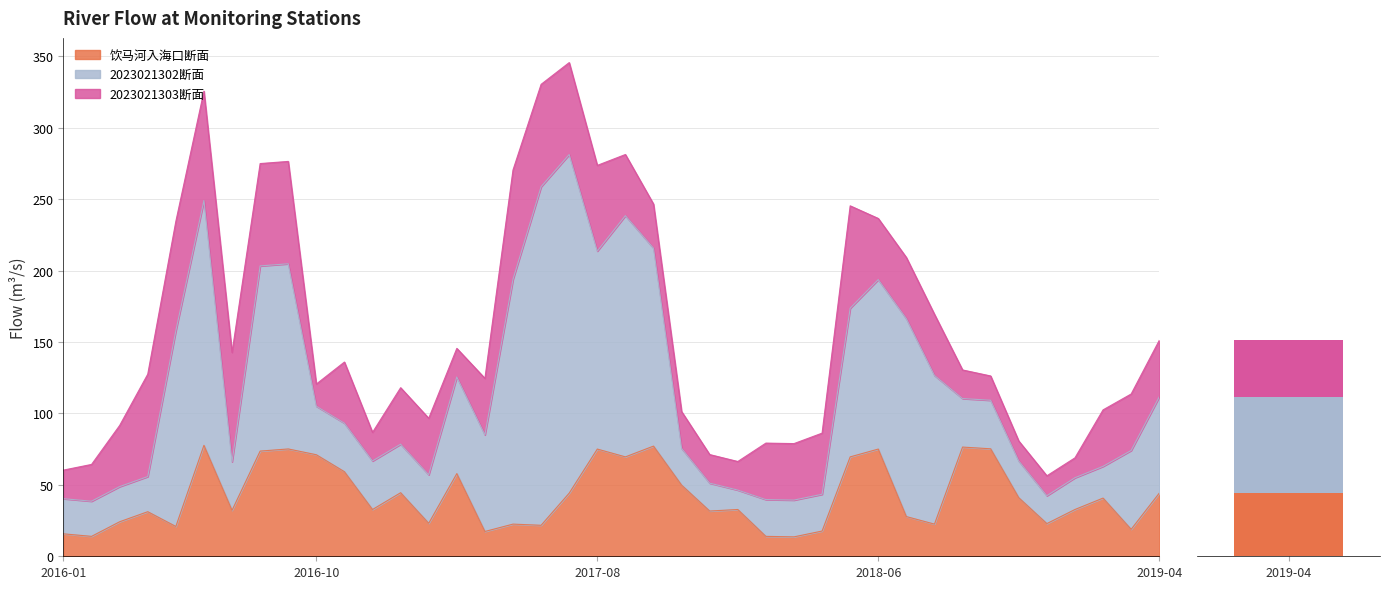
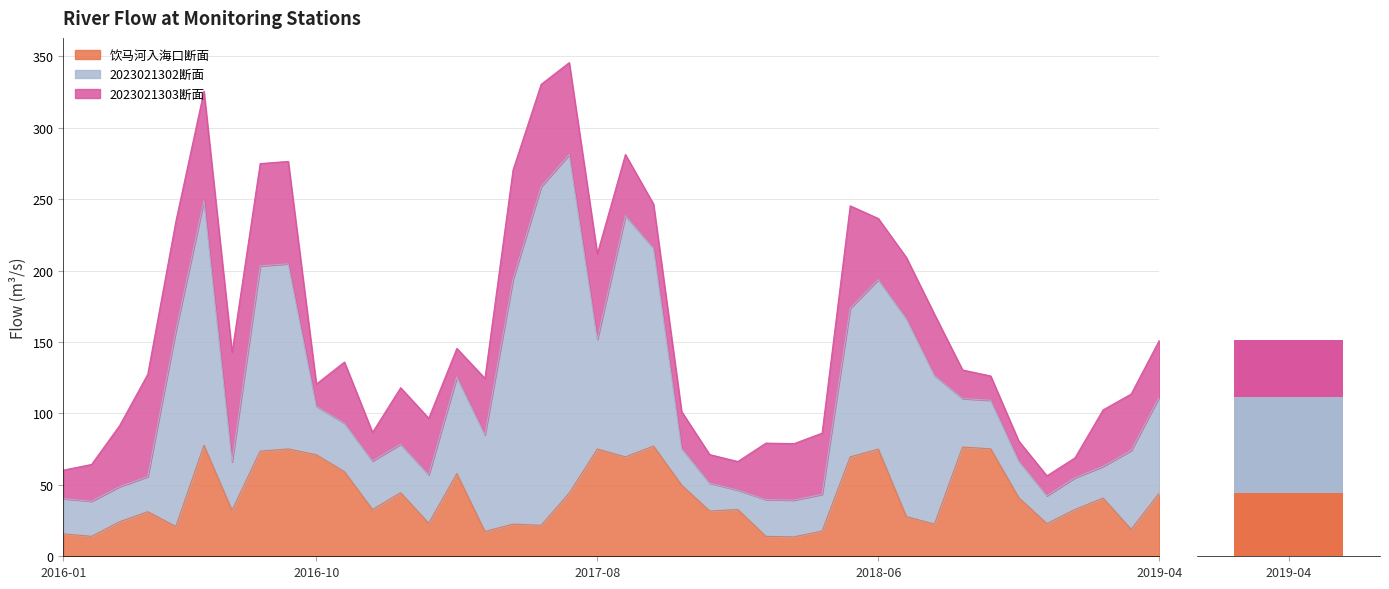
  {
    "River Flow at Monitoring Stations": {
      "饮马河入海口断面": {
        "2016-01": 16,
        "2016-10": 71,
        "2017-08": 75,
        "2018-06": 75,
        "2019-04": 44
      },
      "2023021302断面": {
        "2016-01": 25,
        "2016-10": 34,
-       "2017-08": 139,
+       "2017-08": 77,
        "2018-06": 119,
        "2019-04": 67
      },
      "2023021303断面": {
        "2016-01": 20,
        "2016-10": 16,
        "2017-08": 60,
        "2018-06": 43,
        "2019-04": 40
      }
    }
  }
